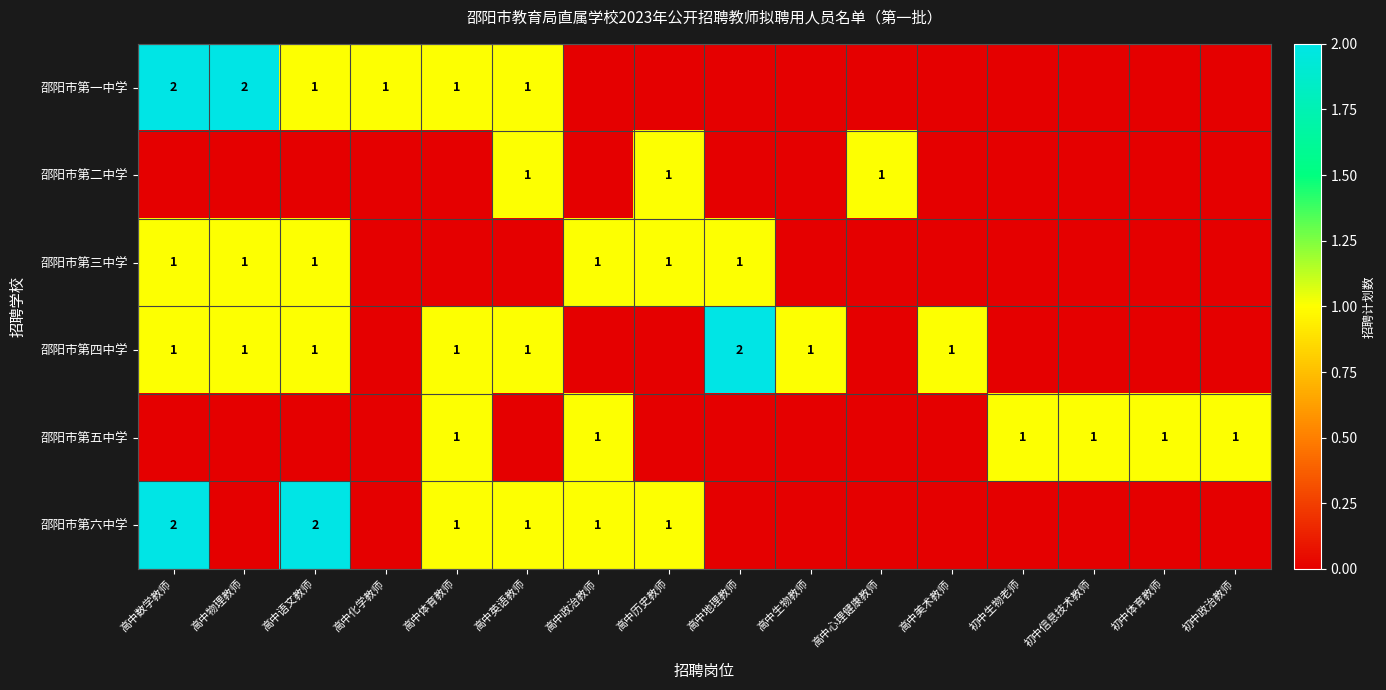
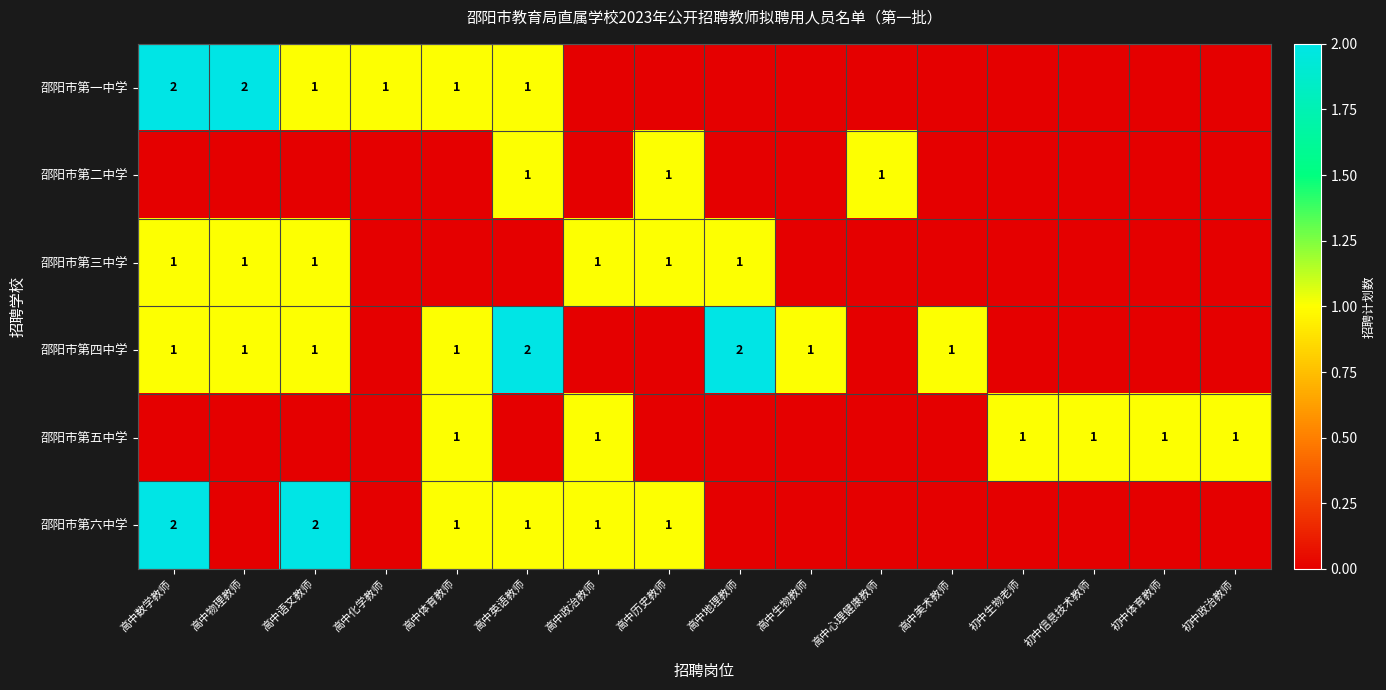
  {
    "邵阳市第一中学": {
      "高中数学教师": 2,
      "高中物理教师": 2,
      "高中语文教师": 1,
      "高中化学教师": 1,
      "高中体育教师": 1,
      "高中英语教师": 1
    },
    "邵阳市第二中学": {
      "高中英语教师": 1,
      "高中历史教师": 1,
      "高中心理健康教师": 1
    },
    "邵阳市第三中学": {
      "高中数学教师": 1,
      "高中物理教师": 1,
      "高中语文教师": 1,
      "高中政治教师": 1,
      "高中历史教师": 1,
      "高中地理教师": 1
    },
    "邵阳市第四中学": {
      "高中数学教师": 1,
      "高中物理教师": 1,
      "高中语文教师": 1,
      "高中体育教师": 1,
-     "高中英语教师": 1,
+     "高中英语教师": 2,
      "高中地理教师": 2,
      "高中生物教师": 1,
      "高中美术教师": 1
    },
    "邵阳市第五中学": {
      "高中体育教师": 1,
      "高中政治教师": 1,
      "初中生物老师": 1,
      "初中信息技术教师": 1,
      "初中体育教师": 1,
      "初中政治教师": 1
    },
    "邵阳市第六中学": {
      "高中数学教师": 2,
      "高中语文教师": 2,
      "高中体育教师": 1,
      "高中英语教师": 1,
      "高中政治教师": 1,
      "高中历史教师": 1
    }
  }
